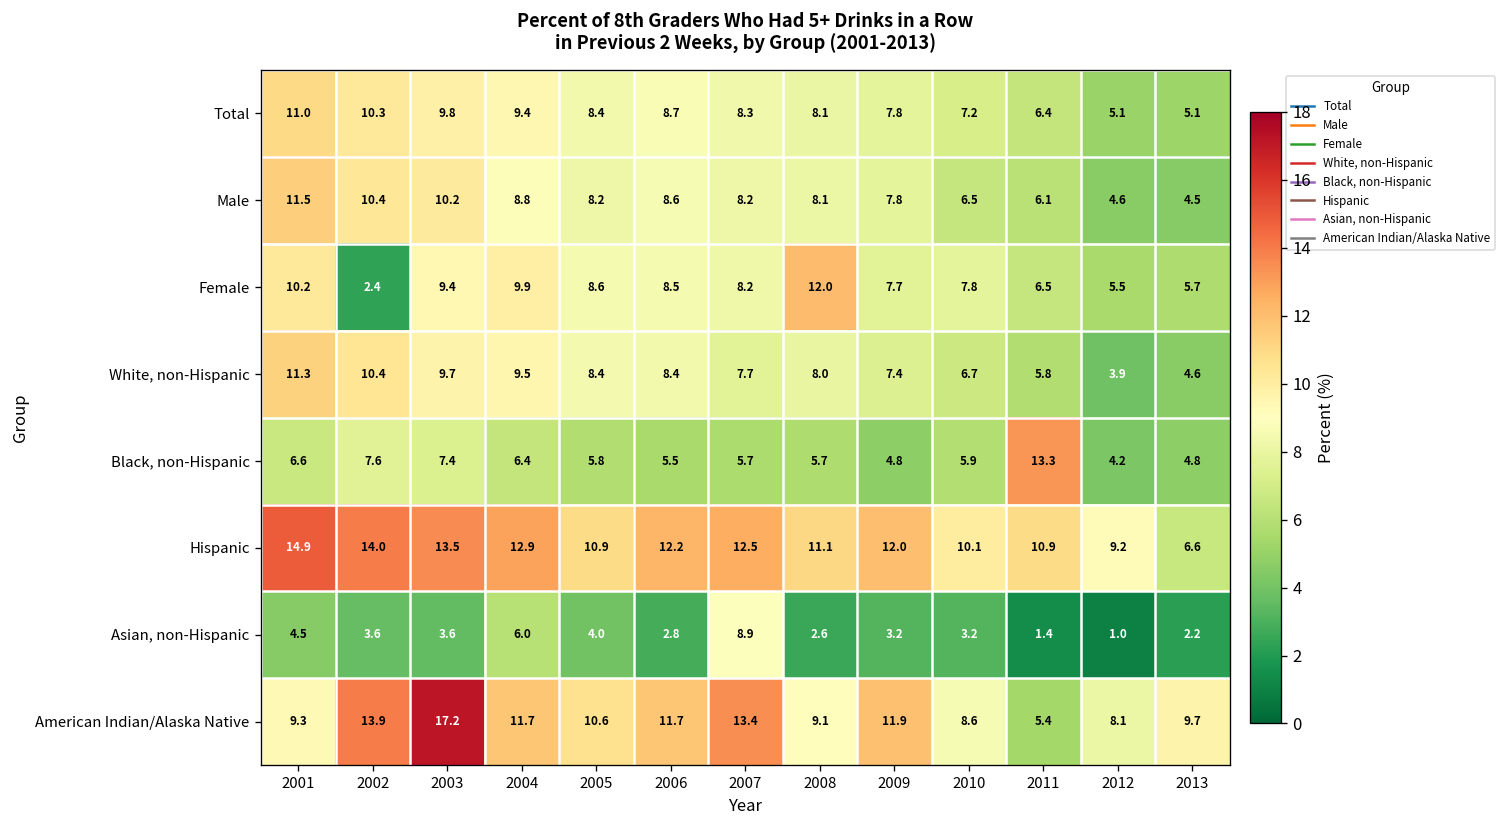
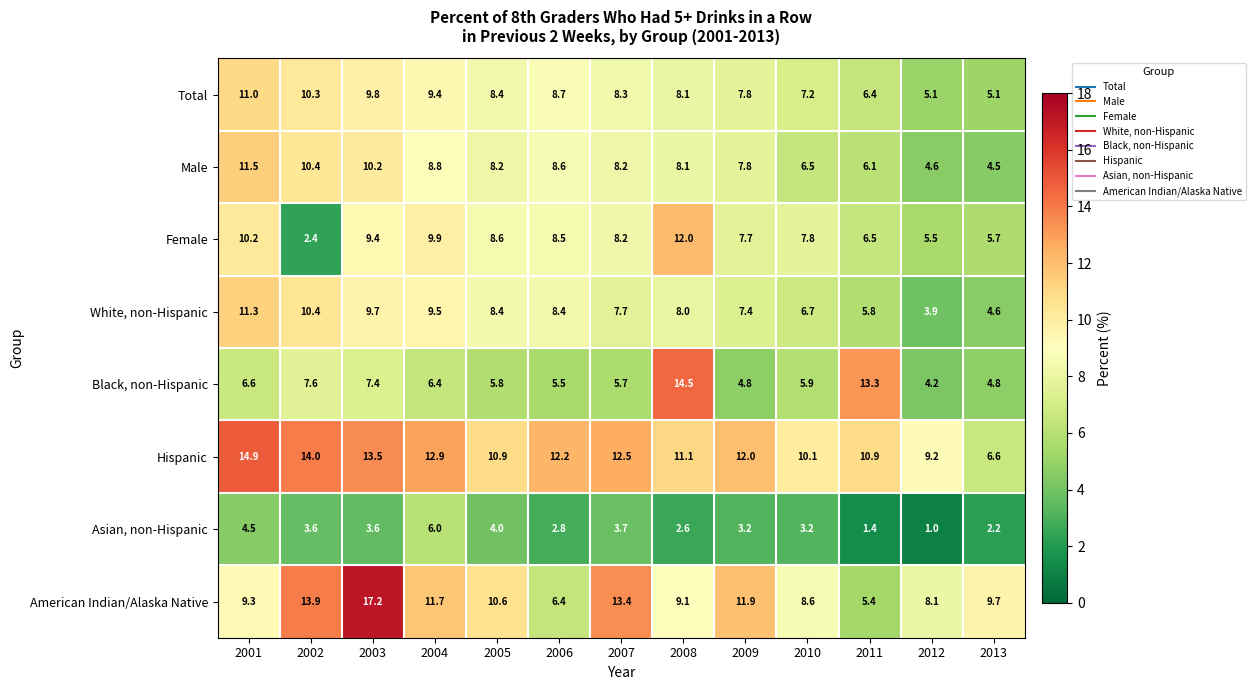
  {
    "Total": {
      "2001": 11.0,
      "2002": 10.3,
      "2003": 9.8,
      "2004": 9.4,
      "2005": 8.4,
      "2006": 8.7,
      "2007": 8.3,
      "2008": 8.1,
      "2009": 7.8,
      "2010": 7.2,
      "2011": 6.4,
      "2012": 5.1,
      "2013": 5.1
    },
    "Male": {
      "2001": 11.5,
      "2002": 10.4,
      "2003": 10.2,
      "2004": 8.8,
      "2005": 8.2,
      "2006": 8.6,
      "2007": 8.2,
      "2008": 8.1,
      "2009": 7.8,
      "2010": 6.5,
      "2011": 6.1,
      "2012": 4.6,
      "2013": 4.5
    },
    "Female": {
      "2001": 10.2,
      "2002": 2.4,
      "2003": 9.4,
      "2004": 9.9,
      "2005": 8.6,
      "2006": 8.5,
      "2007": 8.2,
      "2008": 12.0,
      "2009": 7.7,
      "2010": 7.8,
      "2011": 6.5,
      "2012": 5.5,
      "2013": 5.7
    },
    "White, non-Hispanic": {
      "2001": 11.3,
      "2002": 10.4,
      "2003": 9.7,
      "2004": 9.5,
      "2005": 8.4,
      "2006": 8.4,
      "2007": 7.7,
      "2008": 8.0,
      "2009": 7.4,
      "2010": 6.7,
      "2011": 5.8,
      "2012": 3.9,
      "2013": 4.6
    },
    "Black, non-Hispanic": {
      "2001": 6.6,
      "2002": 7.6,
      "2003": 7.4,
      "2004": 6.4,
      "2005": 5.8,
      "2006": 5.5,
      "2007": 5.7,
-     "2008": 5.7,
+     "2008": 14.5,
      "2009": 4.8,
      "2010": 5.9,
      "2011": 13.3,
      "2012": 4.2,
      "2013": 4.8
    },
    "Hispanic": {
      "2001": 14.9,
      "2002": 14.0,
      "2003": 13.5,
      "2004": 12.9,
      "2005": 10.9,
      "2006": 12.2,
      "2007": 12.5,
      "2008": 11.1,
      "2009": 12.0,
      "2010": 10.1,
      "2011": 10.9,
      "2012": 9.2,
      "2013": 6.6
    },
    "Asian, non-Hispanic": {
      "2001": 4.5,
      "2002": 3.6,
      "2003": 3.6,
      "2004": 6.0,
      "2005": 4.0,
      "2006": 2.8,
-     "2007": 8.9,
+     "2007": 3.7,
      "2008": 2.6,
      "2009": 3.2,
      "2010": 3.2,
      "2011": 1.4,
      "2012": 1.0,
      "2013": 2.2
    },
    "American Indian/Alaska Native": {
      "2001": 9.3,
      "2002": 13.9,
      "2003": 17.2,
      "2004": 11.7,
      "2005": 10.6,
-     "2006": 11.7,
+     "2006": 6.4,
      "2007": 13.4,
      "2008": 9.1,
      "2009": 11.9,
      "2010": 8.6,
      "2011": 5.4,
      "2012": 8.1,
      "2013": 9.7
    }
  }
